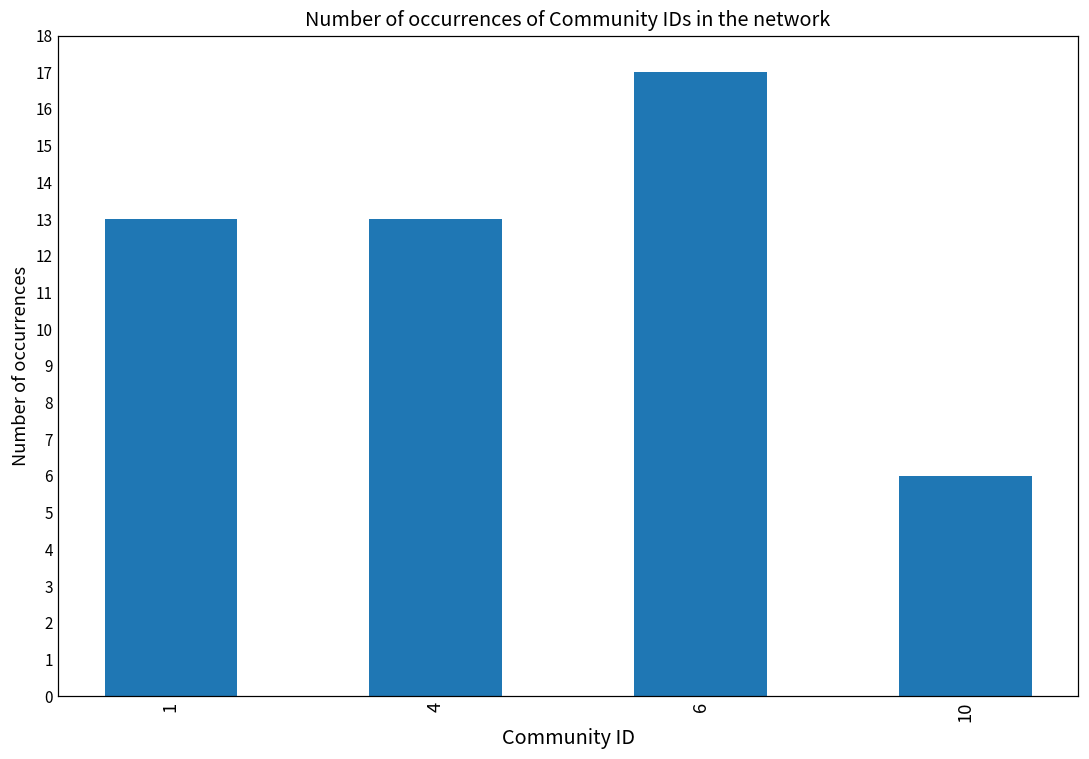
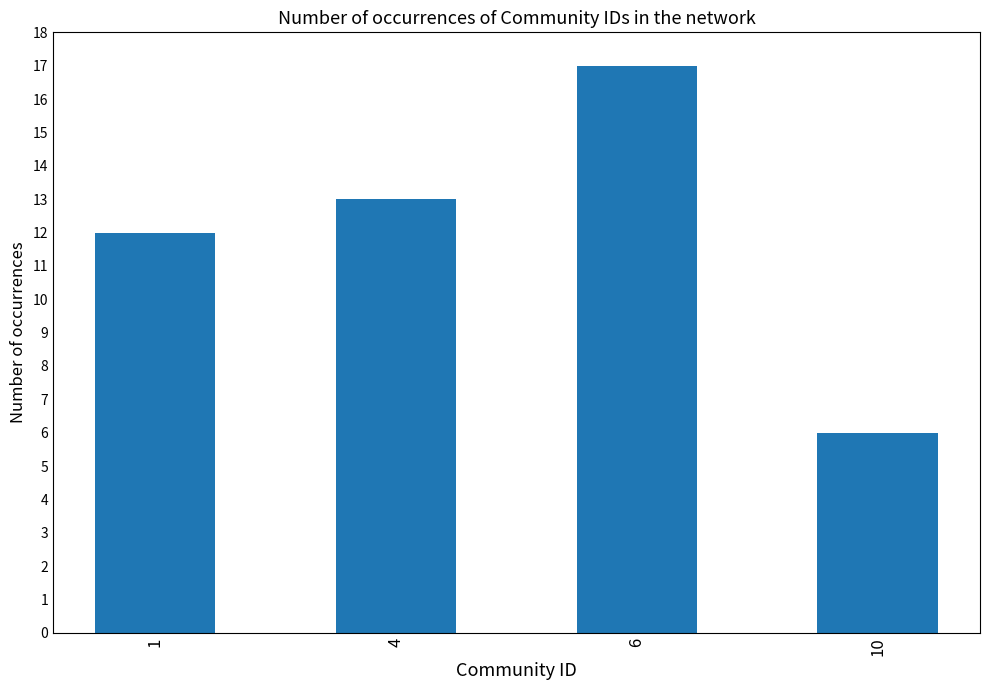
  {
-   "1": 13,
+   "1": 12,
    "4": 13,
    "6": 17,
    "10": 6
  }
